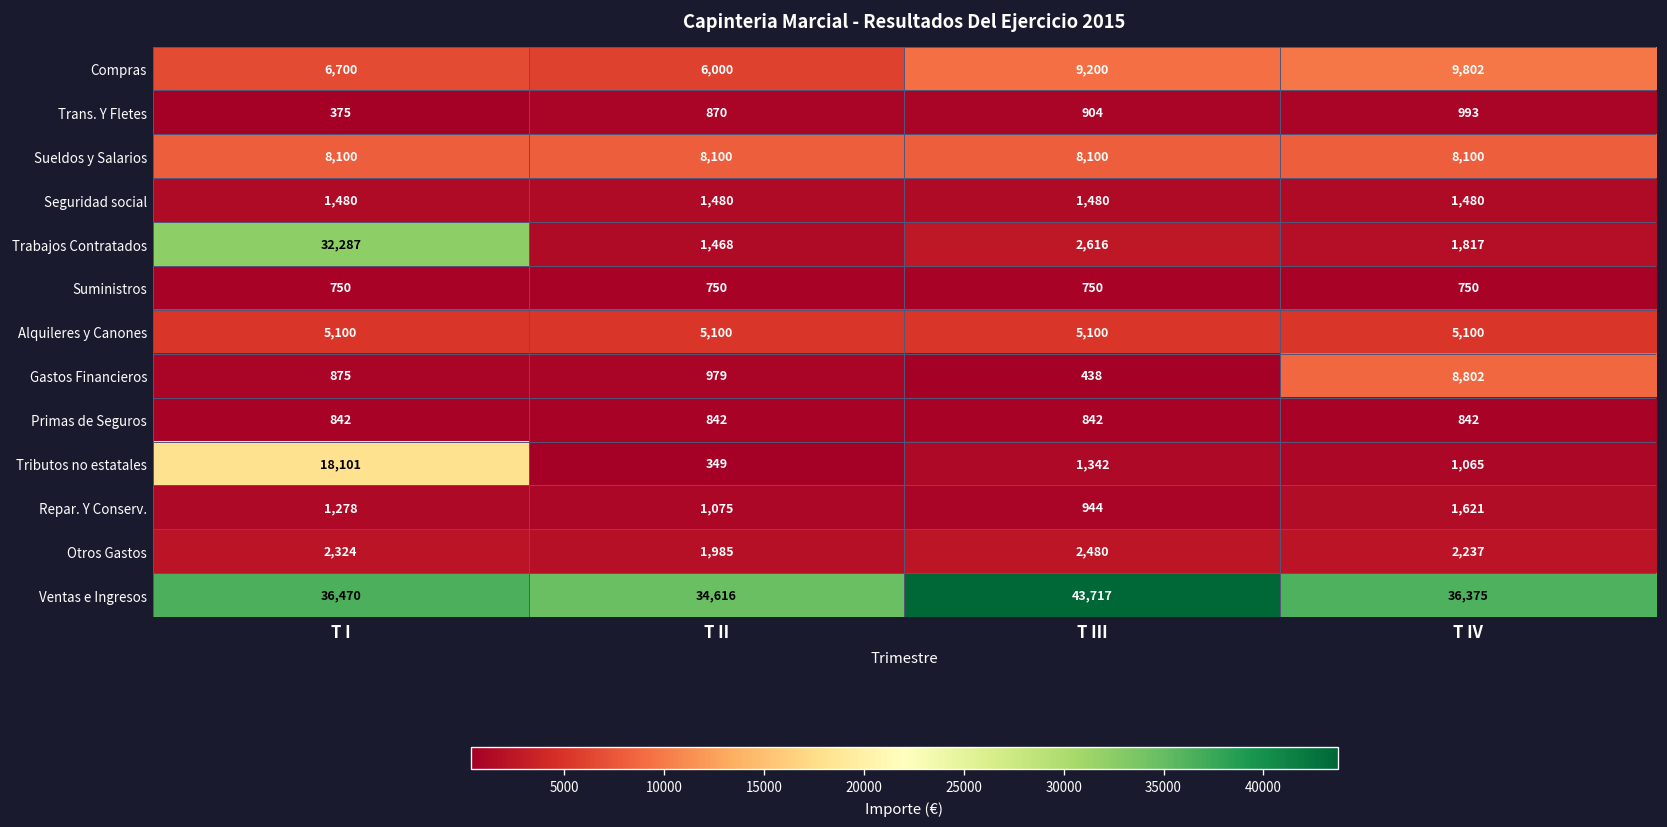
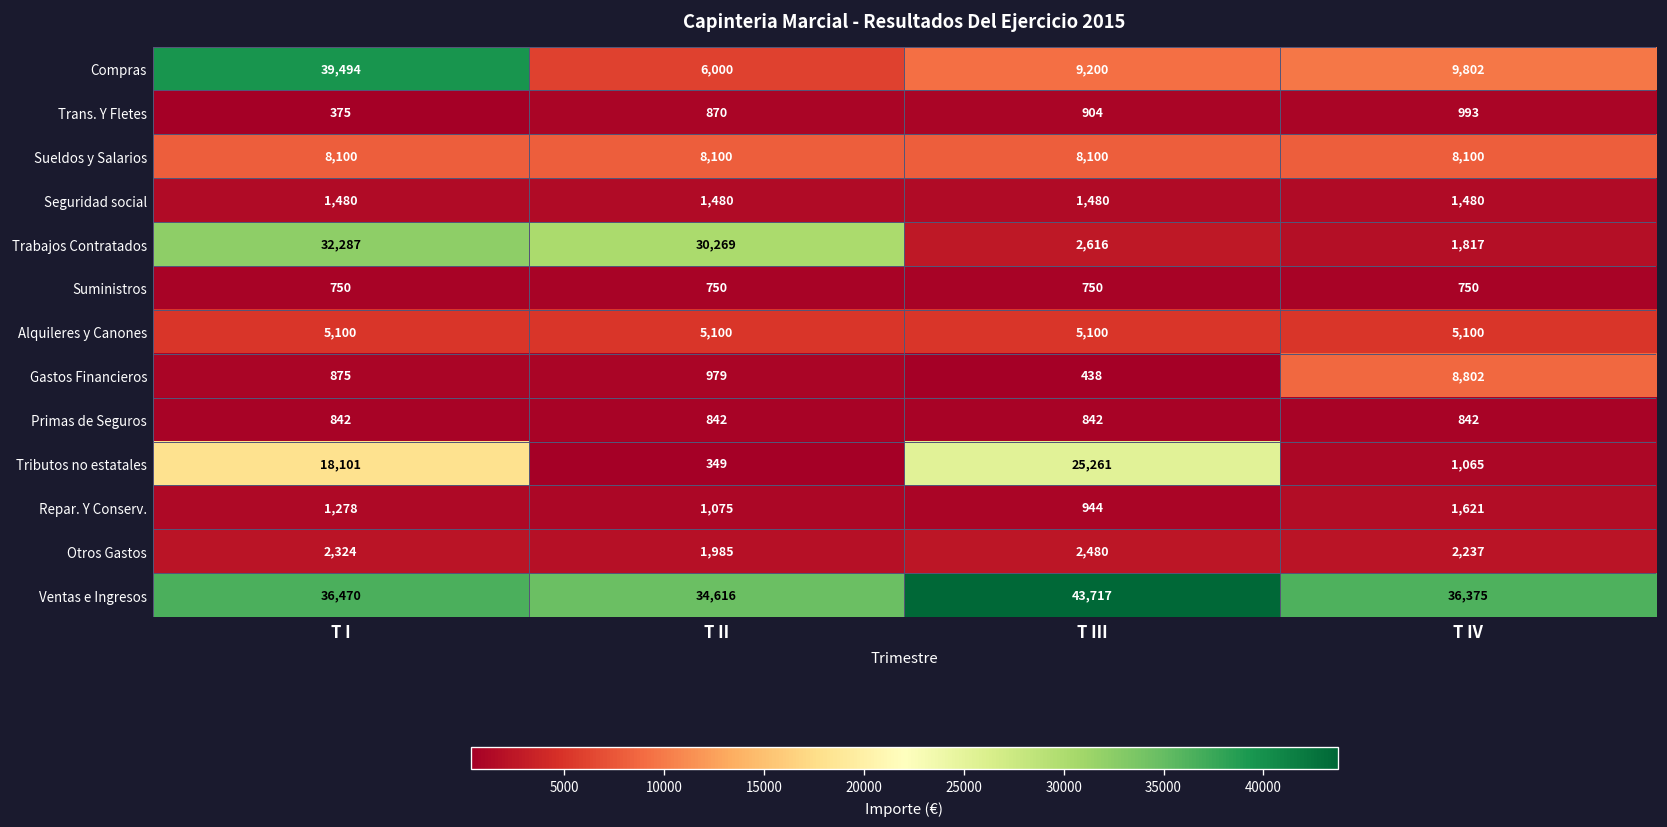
  {
    "Compras": {
-     "T I": "6,700",
+     "T I": "39,494",
      "T II": "6,000",
      "T III": "9,200",
      "T IV": "9,802"
    },
    "Trans. Y Fletes": {
      "T I": "375",
      "T II": "870",
      "T III": "904",
      "T IV": "993"
    },
    "Sueldos y Salarios": {
      "T I": "8,100",
      "T II": "8,100",
      "T III": "8,100",
      "T IV": "8,100"
    },
    "Seguridad social": {
      "T I": "1,480",
      "T II": "1,480",
      "T III": "1,480",
      "T IV": "1,480"
    },
    "Trabajos Contratados": {
      "T I": "32,287",
-     "T II": "1,468",
+     "T II": "30,269",
      "T III": "2,616",
      "T IV": "1,817"
    },
    "Suministros": {
      "T I": "750",
      "T II": "750",
      "T III": "750",
      "T IV": "750"
    },
    "Alquileres y Canones": {
      "T I": "5,100",
      "T II": "5,100",
      "T III": "5,100",
      "T IV": "5,100"
    },
    "Gastos Financieros": {
      "T I": "875",
      "T II": "979",
      "T III": "438",
      "T IV": "8,802"
    },
    "Primas de Seguros": {
      "T I": "842",
      "T II": "842",
      "T III": "842",
      "T IV": "842"
    },
    "Tributos no estatales": {
      "T I": "18,101",
      "T II": "349",
-     "T III": "1,342",
+     "T III": "25,261",
      "T IV": "1,065"
    },
    "Repar. Y Conserv.": {
      "T I": "1,278",
      "T II": "1,075",
      "T III": "944",
      "T IV": "1,621"
    },
    "Otros Gastos": {
      "T I": "2,324",
      "T II": "1,985",
      "T III": "2,480",
      "T IV": "2,237"
    },
    "Ventas e Ingresos": {
      "T I": "36,470",
      "T II": "34,616",
      "T III": "43,717",
      "T IV": "36,375"
    }
  }
